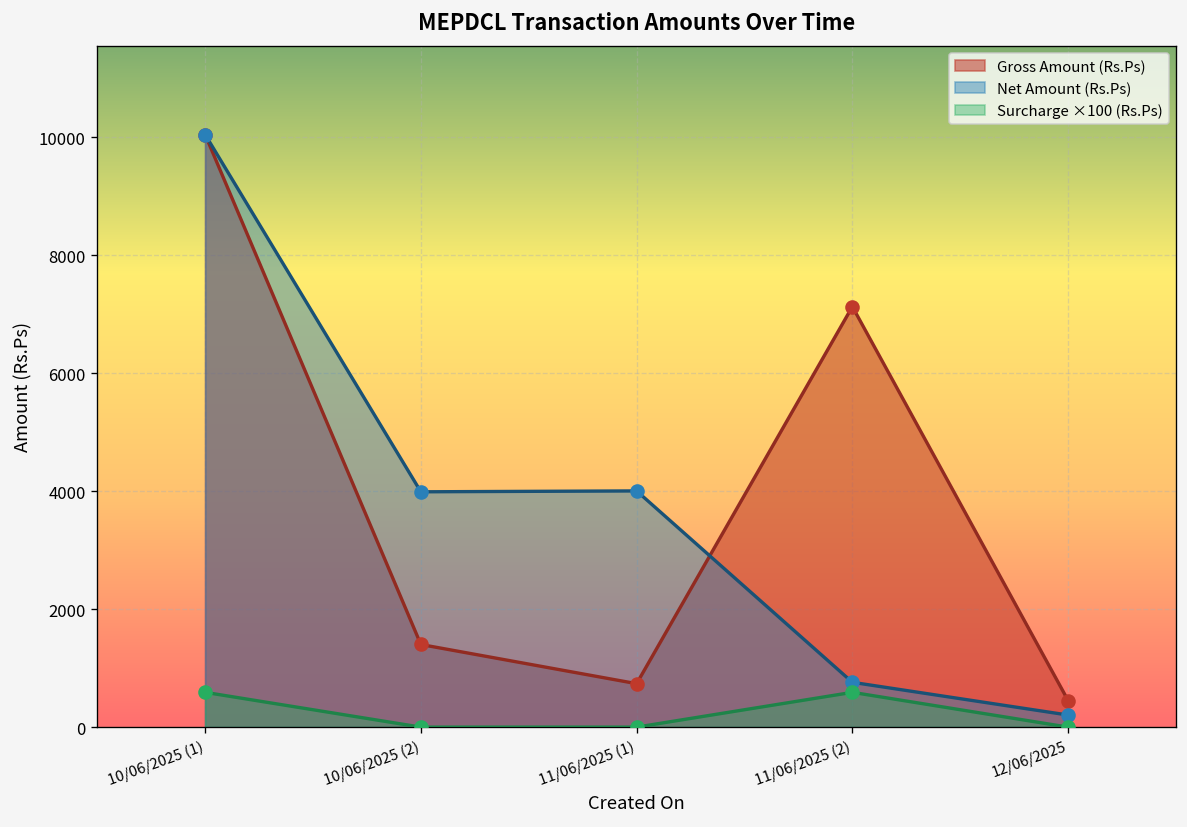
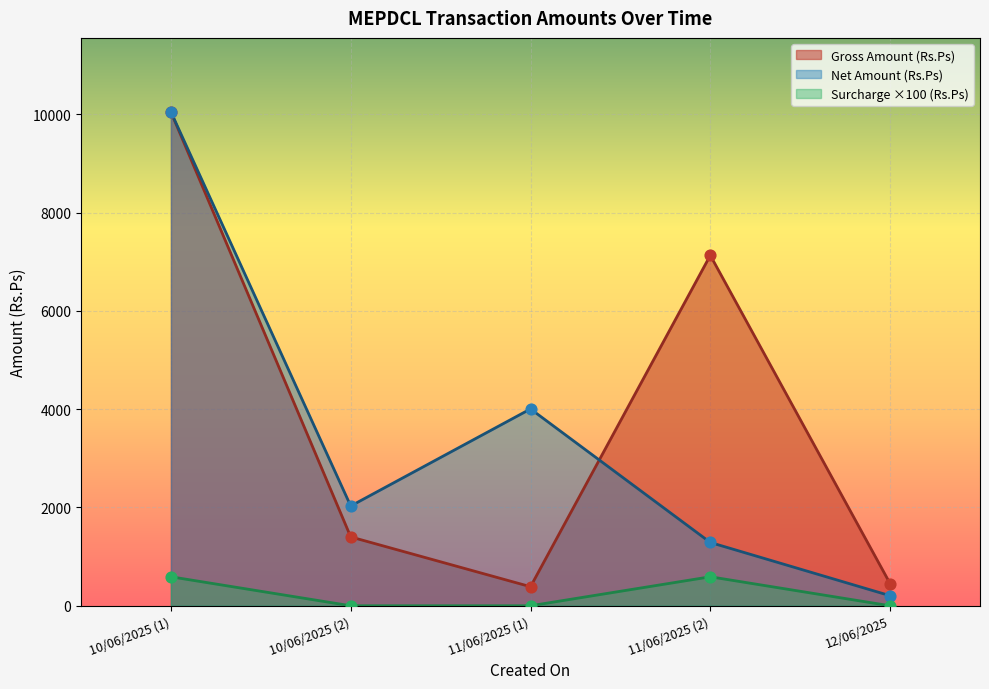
  {
    "Gross Amount (Rs.Ps)": {
      "10/06/2025 (2)": 1400,
-     "11/06/2025 (1)": 700,
+     "11/06/2025 (1)": 400,
      "11/06/2025 (2)": 7100,
      "12/06/2025": 500
    },
    "Net Amount (Rs.Ps)": {
-     "10/06/2025 (2)": 4000,
+     "10/06/2025 (2)": 2000,
      "11/06/2025 (1)": 4000,
-     "11/06/2025 (2)": 800,
+     "11/06/2025 (2)": 1300,
      "12/06/2025": 200
    },
    "Surcharge ×100 (Rs.Ps)": {
      "10/06/2025 (1)": 600,
      "10/06/2025 (2)": 0,
      "11/06/2025 (1)": 0,
      "11/06/2025 (2)": 600,
      "12/06/2025": 0
    }
  }
